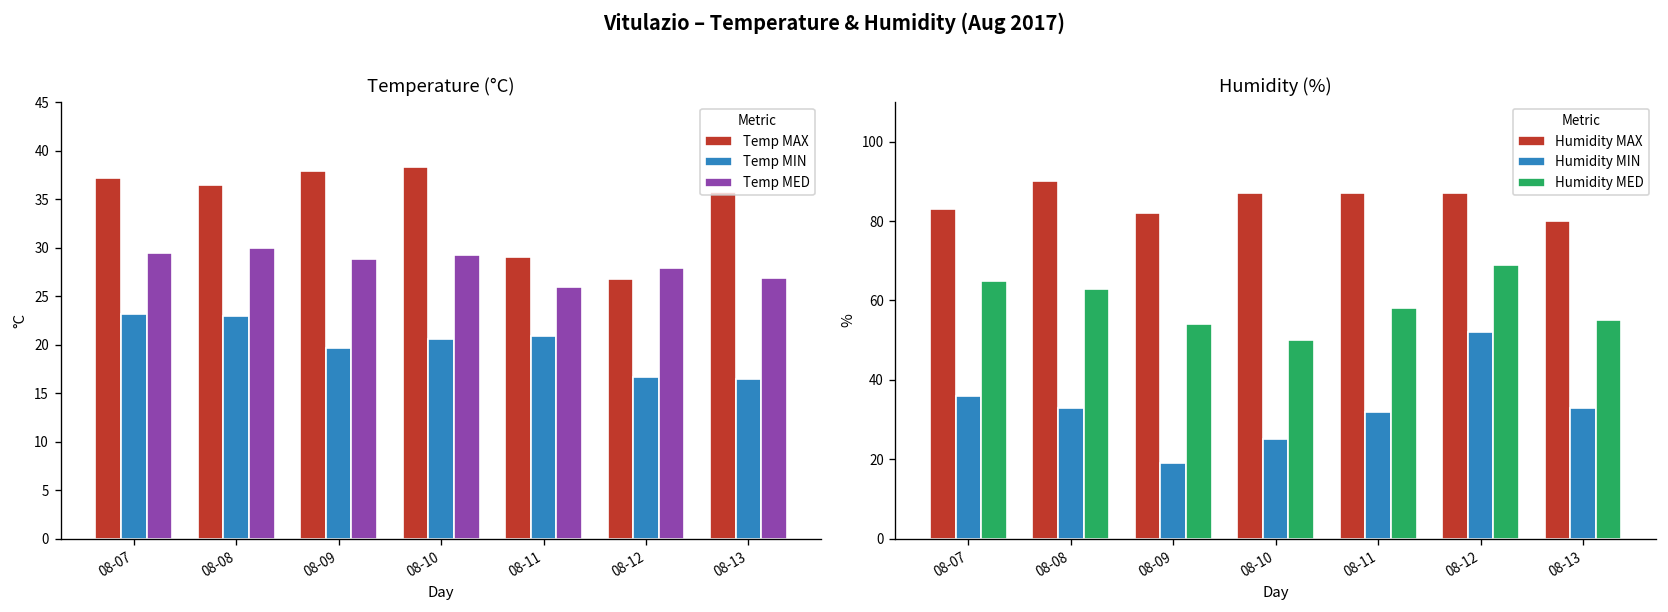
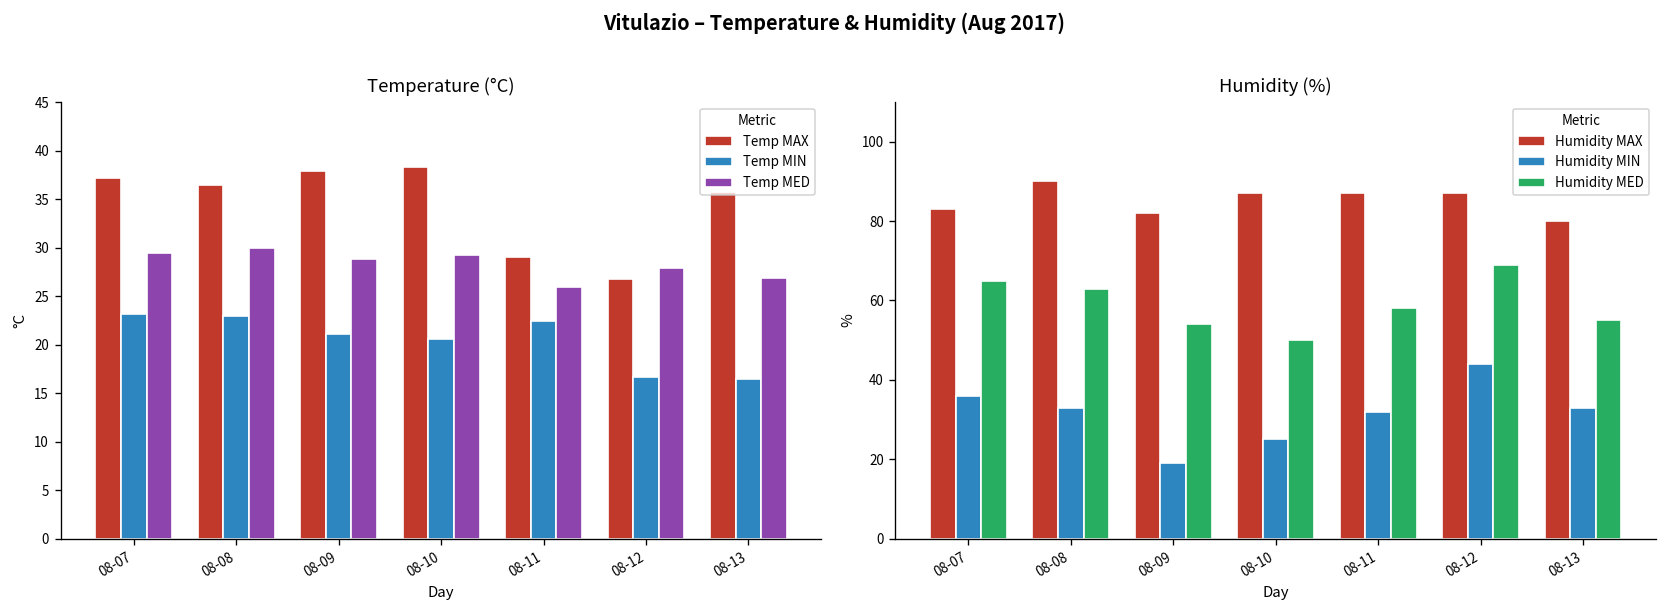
  {
    "Temperature (°C)": {
      "Temp MAX": {
        "08-07": 37,
        "08-08": 37,
        "08-09": 38,
        "08-10": 38,
        "08-11": 29,
        "08-12": 27,
        "08-13": 36
      },
      "Temp MIN": {
        "08-07": 23,
        "08-08": 23,
-       "08-09": 20,
+       "08-09": 21,
        "08-10": 21,
-       "08-11": 21,
+       "08-11": 22,
        "08-12": 17,
        "08-13": 16
      },
      "Temp MED": {
        "08-07": 29,
        "08-08": 30,
        "08-09": 29,
        "08-10": 29,
        "08-11": 26,
        "08-12": 28,
        "08-13": 27
      }
    },
    "Humidity (%)": {
      "Humidity MAX": {
        "08-07": 83,
        "08-08": 90,
        "08-09": 82,
        "08-10": 87,
        "08-11": 87,
        "08-12": 87,
        "08-13": 80
      },
      "Humidity MIN": {
        "08-07": 36,
        "08-08": 33,
        "08-09": 19,
        "08-10": 25,
        "08-11": 32,
-       "08-12": 52,
+       "08-12": 44,
        "08-13": 33
      },
      "Humidity MED": {
        "08-07": 65,
        "08-08": 63,
        "08-09": 54,
        "08-10": 50,
        "08-11": 58,
        "08-12": 69,
        "08-13": 55
      }
    }
  }
